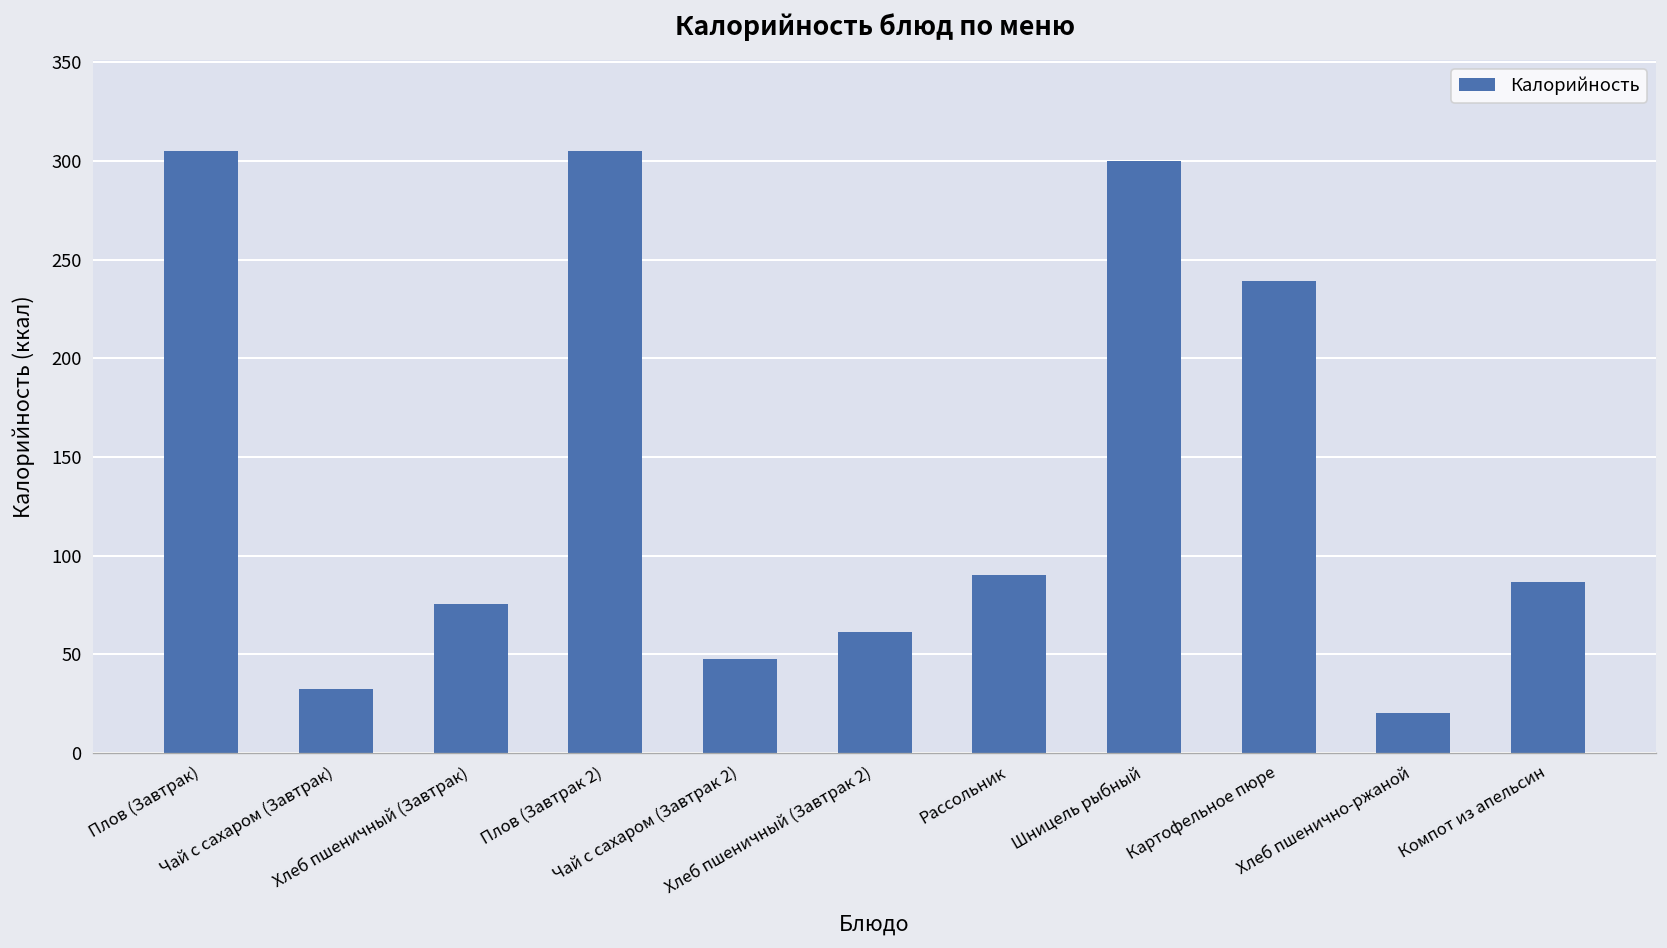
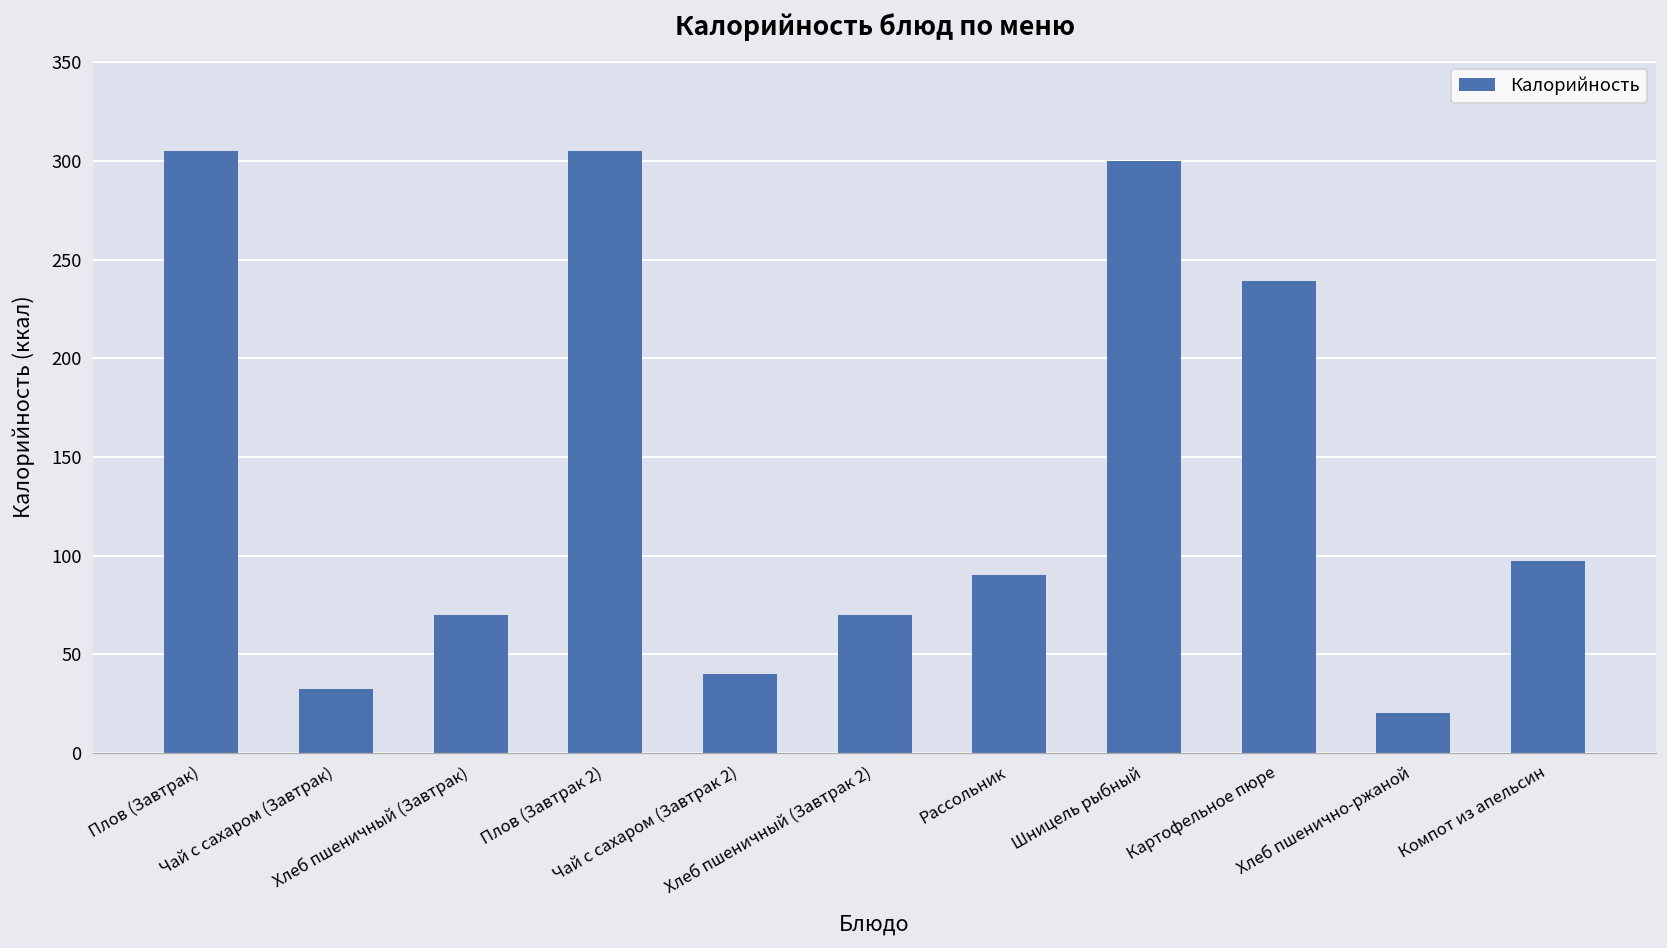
  {
    "Плов (Завтрак)": 305,
    "Чай с сахаром (Завтрак)": 33,
-   "Хлеб пшеничный (Завтрак)": 75,
+   "Хлеб пшеничный (Завтрак)": 70,
    "Плов (Завтрак 2)": 305,
-   "Чай с сахаром (Завтрак 2)": 47,
-   "Хлеб пшеничный (Завтрак 2)": 61,
+   "Чай с сахаром (Завтрак 2)": 40,
+   "Хлеб пшеничный (Завтрак 2)": 70,
    "Рассольник": 90,
    "Шницель рыбный": 300,
    "Картофельное пюре": 239,
    "Хлеб пшенично-ржаной": 20,
-   "Компот из апельсин": 87
+   "Компот из апельсин": 97
  }
